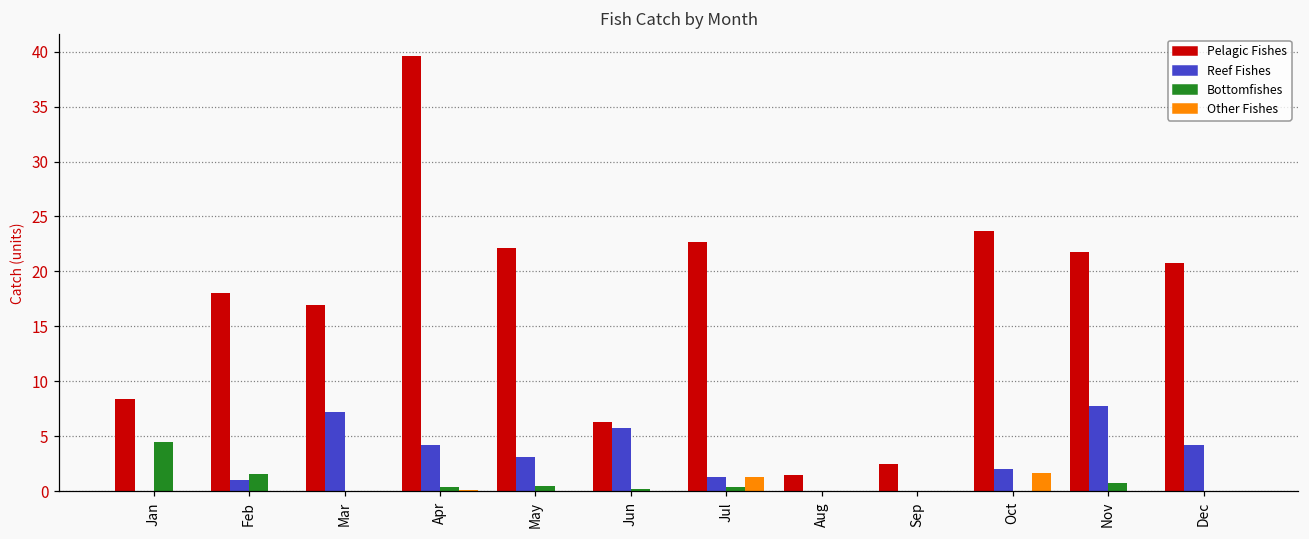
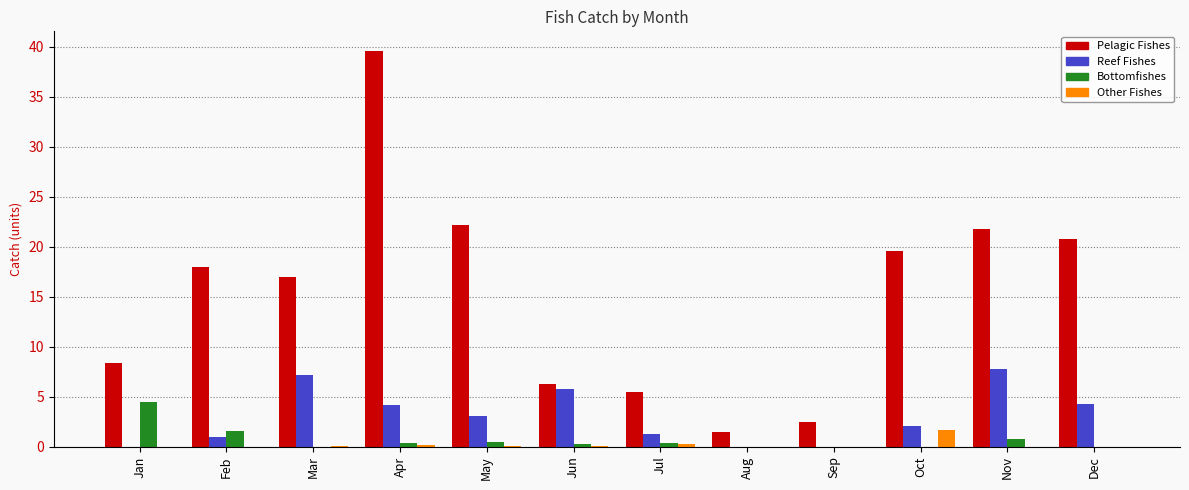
  {
    "Pelagic Fishes": {
      "Jan": 8,
      "Feb": 18,
      "Mar": 17,
      "Apr": 40,
      "May": 22,
      "Jun": 6,
-     "Jul": 23,
+     "Jul": 5,
      "Aug": 1,
      "Sep": 3,
-     "Oct": 24,
+     "Oct": 20,
      "Nov": 22,
      "Dec": 21
    },
    "Reef Fishes": {
      "Jan": 0,
      "Feb": 1,
      "Mar": 7,
      "Apr": 4,
      "May": 3,
      "Jun": 6,
      "Jul": 1,
      "Aug": 0,
      "Sep": 0,
      "Oct": 2,
      "Nov": 8,
      "Dec": 4
    },
    "Bottomfishes": {
      "Jan": 4,
      "Feb": 2,
      "Mar": 0,
      "Apr": 0,
      "May": 0,
      "Jul": 0,
      "Aug": 0,
      "Sep": 0,
      "Oct": 0,
      "Nov": 1,
      "Dec": 0
    },
    "Other Fishes": {
      "Jan": 0,
      "Feb": 0,
-     "Jul": 1,
+     "Jul": 0,
      "Aug": 0,
      "Sep": 0,
      "Oct": 2,
      "Dec": 0
    }
  }
